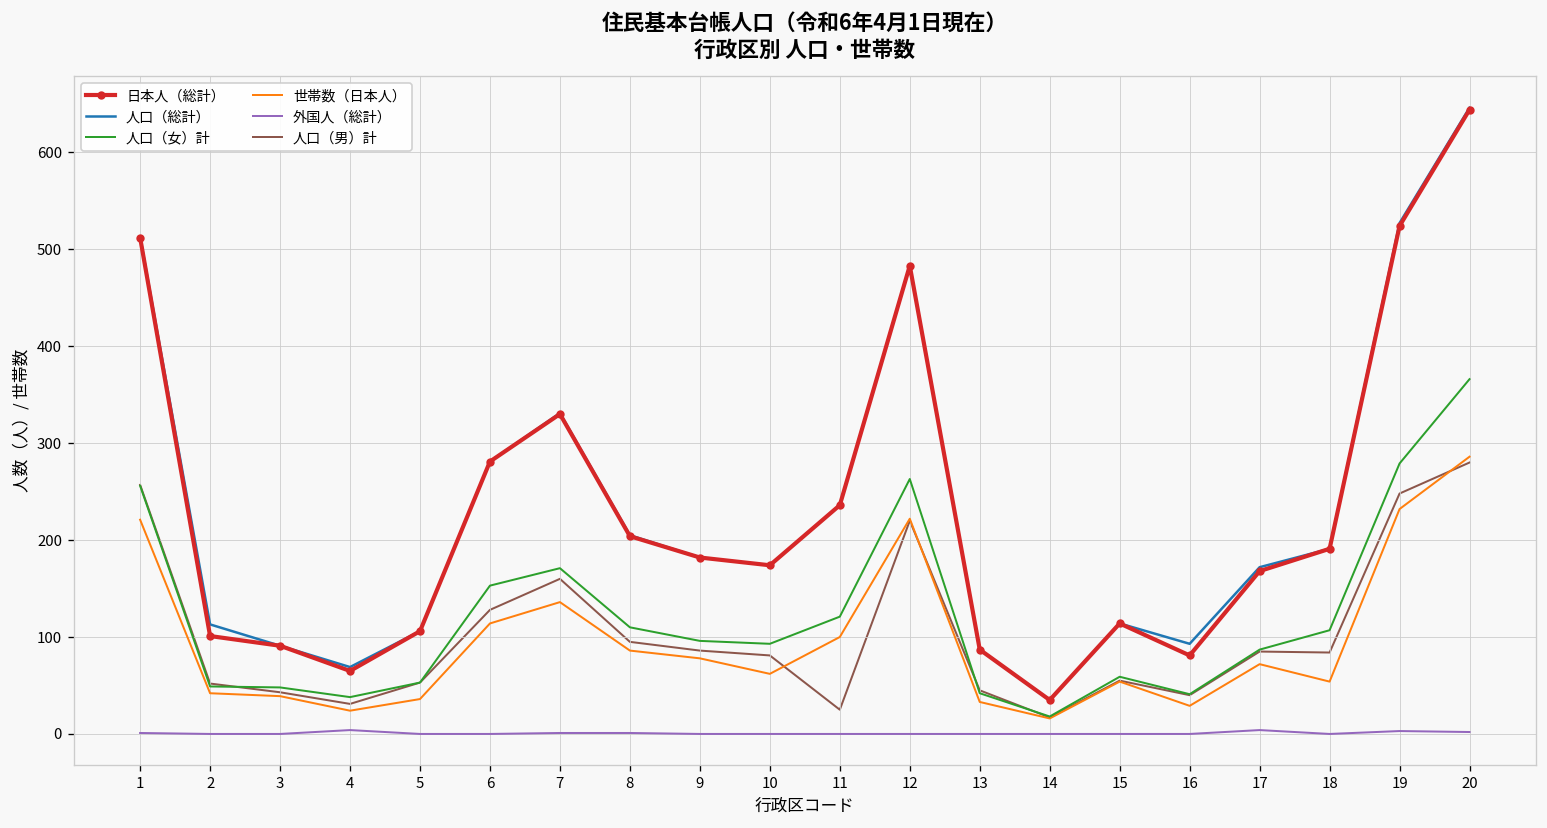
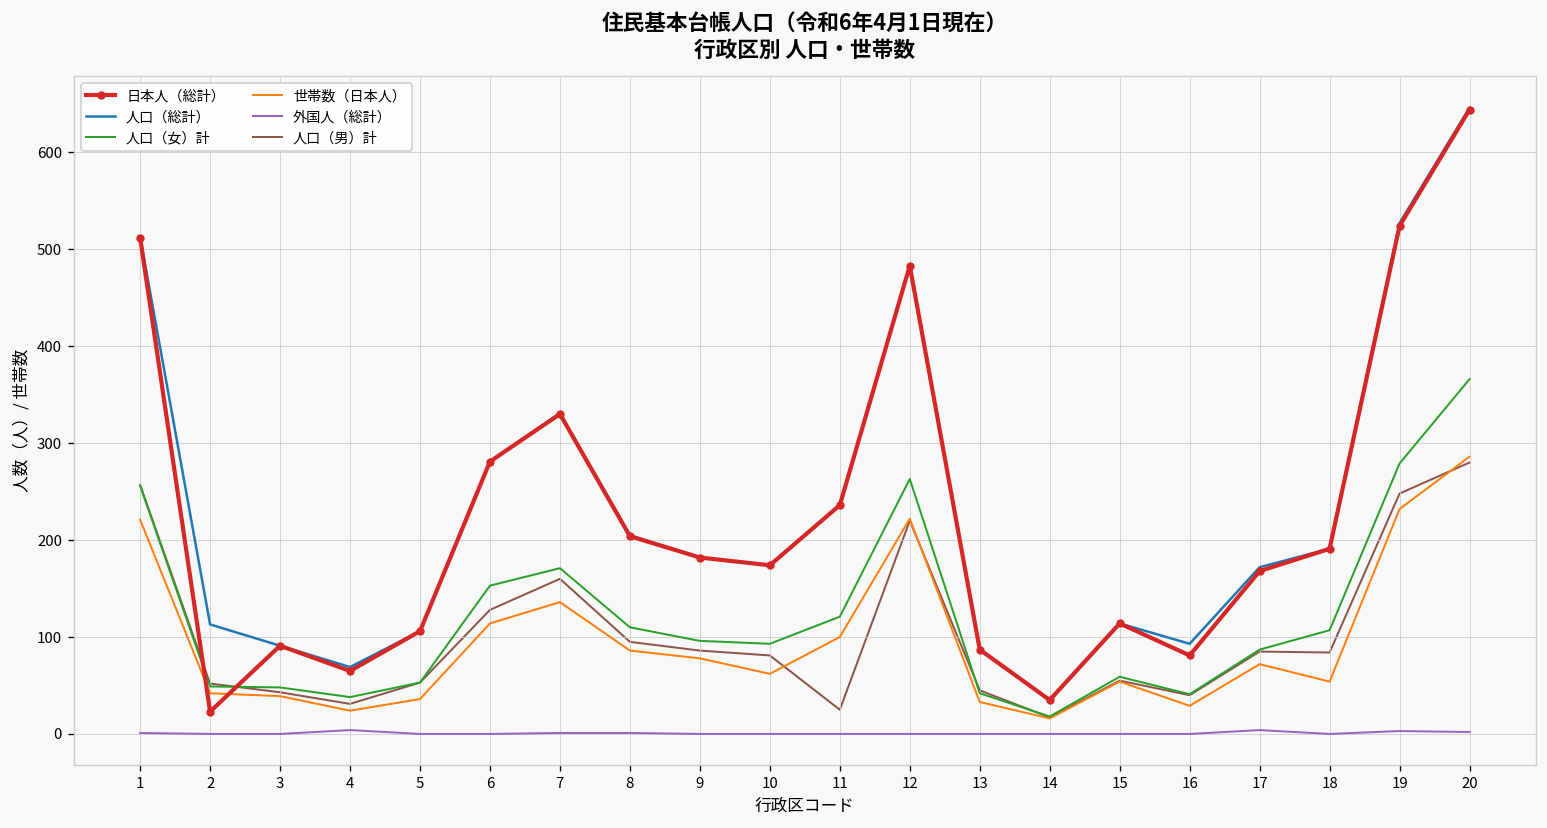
  {
    "日本人（総計）": {
-     "2": 100,
+     "2": 20,
      "4": 70,
      "16": 80,
      "17": 170
    },
    "人口（総計）": {
      "2": 110,
      "4": 70,
      "16": 90,
      "17": 170
    },
    "人口（女）計": {
      "3": 50,
      "4": 40,
      "6": 150,
      "7": 170,
      "8": 110,
      "9": 100,
      "10": 90,
      "11": 120,
      "12": 260,
      "15": 60,
      "18": 110,
      "19": 280,
      "20": 370
    },
    "世帯数（日本人）": {
      "1": 220,
      "2": 40,
      "3": 40,
      "4": 20,
      "5": 40,
      "6": 110,
      "7": 140,
      "8": 90,
      "9": 80,
      "10": 60,
      "11": 100,
      "13": 30,
      "16": 30,
      "17": 70,
      "18": 50,
      "19": 230,
      "20": 290
    },
    "外国人（総計）": {
      "1": 0,
      "2": 0,
      "3": 0,
      "4": 0,
      "5": 0,
      "6": 0,
      "7": 0,
      "8": 0,
      "9": 0,
      "10": 0,
      "11": 0,
      "12": 0,
      "13": 0,
      "14": 0,
      "15": 0,
      "16": 0,
      "17": 0,
      "18": 0,
      "19": 0,
      "20": 0
    },
    "人口（男）計": {
      "3": 40,
      "4": 30,
      "6": 130,
      "7": 160,
      "8": 100,
      "9": 90,
      "10": 80,
      "11": 30,
      "18": 80,
      "19": 250,
      "20": 280
    }
  }
